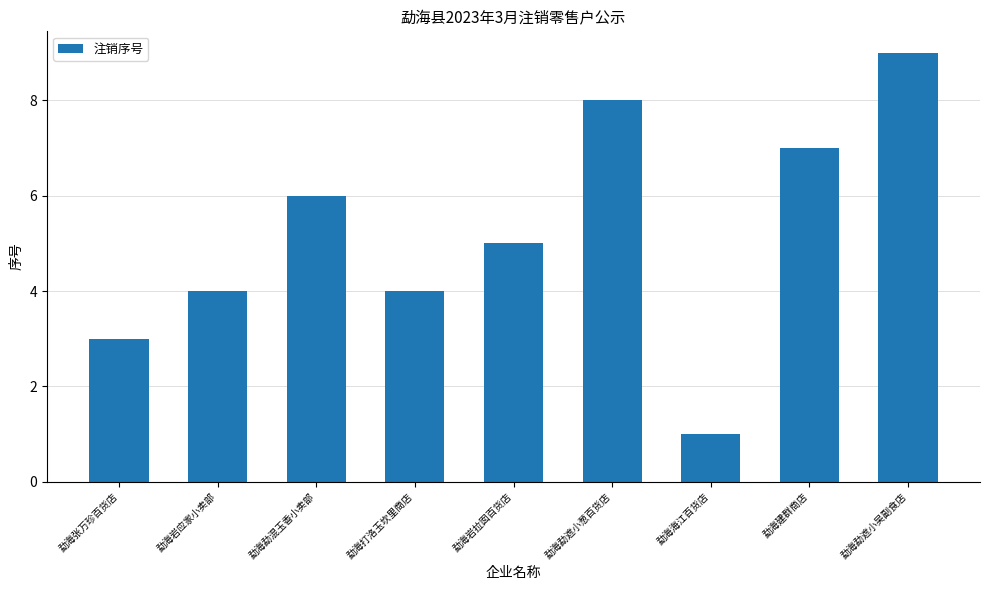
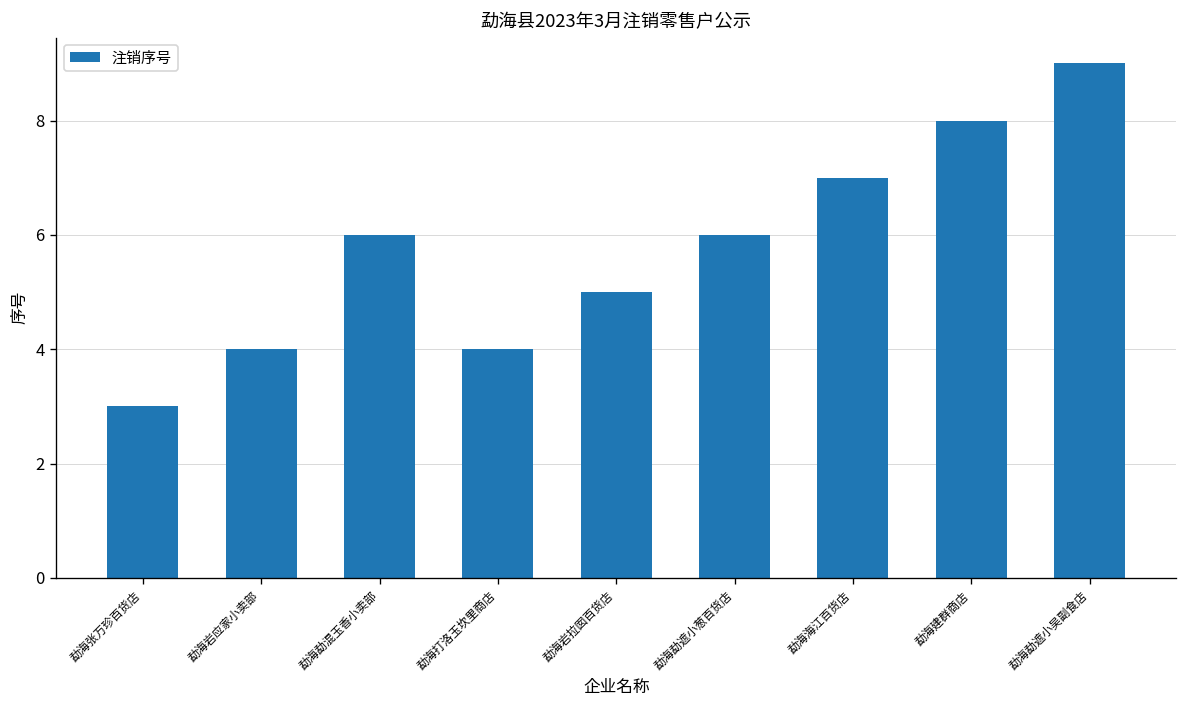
  {
    "勐海张万珍百货店": 3,
    "勐海岩应家小卖部": 4,
    "勐海勐混玉香小卖部": 6,
    "勐海打洛玉坎里商店": 4,
    "勐海岩拉囡百货店": 5,
-   "勐海勐遮小葱百货店": 8,
-   "勐海海江百货店": 1,
-   "勐海建群商店": 7,
+   "勐海勐遮小葱百货店": 6,
+   "勐海海江百货店": 7,
+   "勐海建群商店": 8,
    "勐海勐遮小吴副食店": 9
  }
